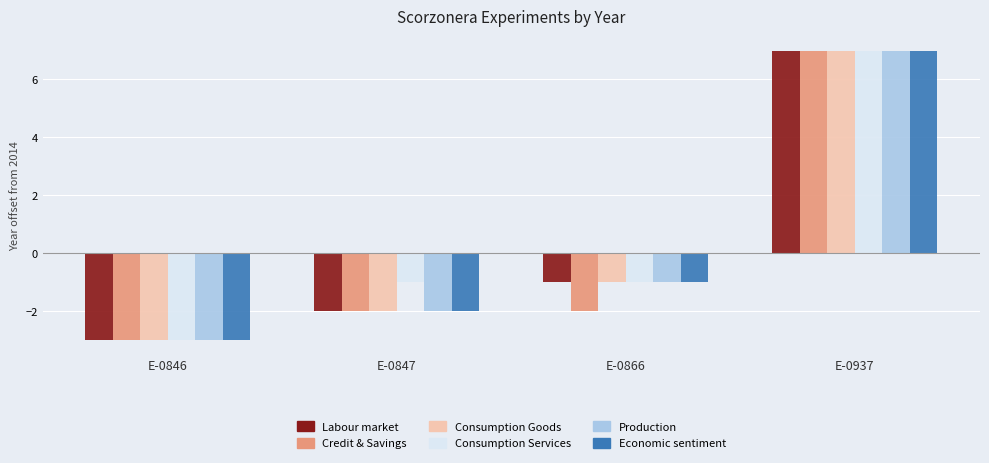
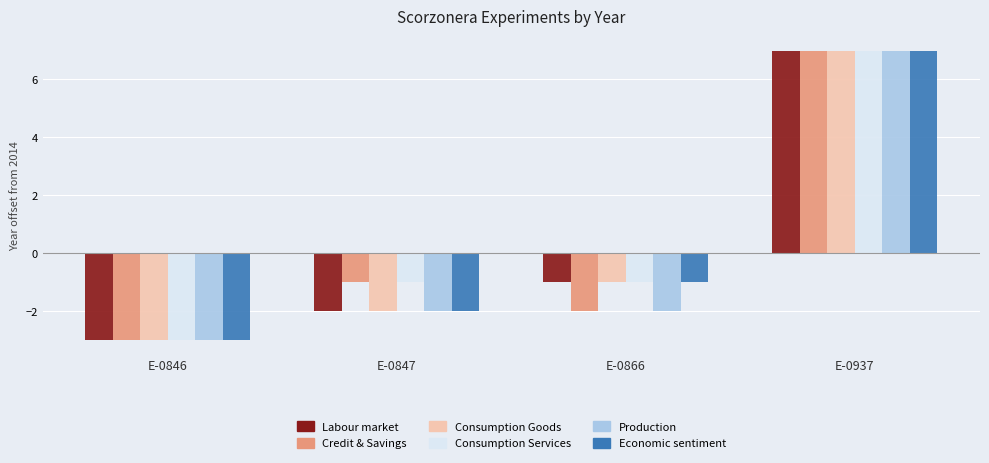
  {
    "Labour market": {
      "E-0846": -3.0,
      "E-0847": -2.0,
      "E-0866": -1.0,
      "E-0937": 7.0
    },
    "Credit & Savings": {
      "E-0846": -3.0,
-     "E-0847": -2.0,
+     "E-0847": -1.0,
      "E-0866": -2.0,
      "E-0937": 7.0
    },
    "Consumption Goods": {
      "E-0846": -3.0,
      "E-0847": -2.0,
      "E-0866": -1.0,
      "E-0937": 7.0
    },
    "Consumption Services": {
      "E-0846": -3.0,
      "E-0847": -1.0,
      "E-0866": -1.0,
      "E-0937": 7.0
    },
    "Production": {
      "E-0846": -3.0,
      "E-0847": -2.0,
-     "E-0866": -1.0,
+     "E-0866": -2.0,
      "E-0937": 7.0
    },
    "Economic sentiment": {
      "E-0846": -3.0,
      "E-0847": -2.0,
      "E-0866": -1.0,
      "E-0937": 7.0
    }
  }
